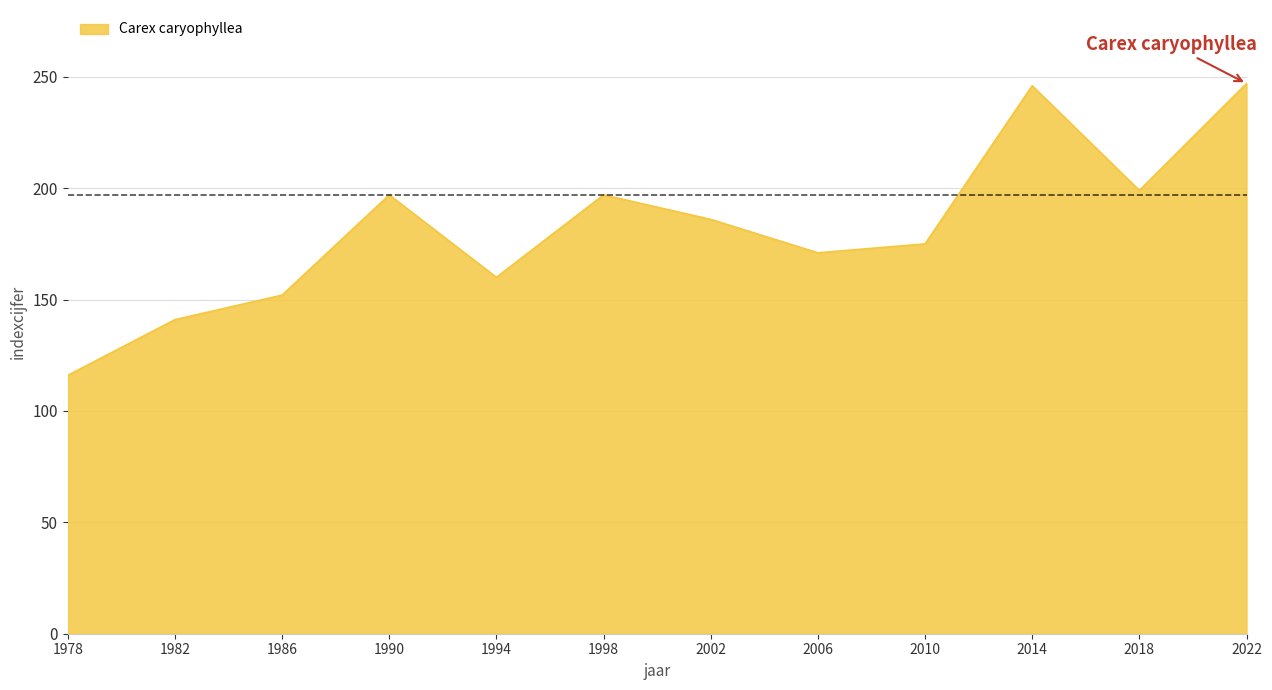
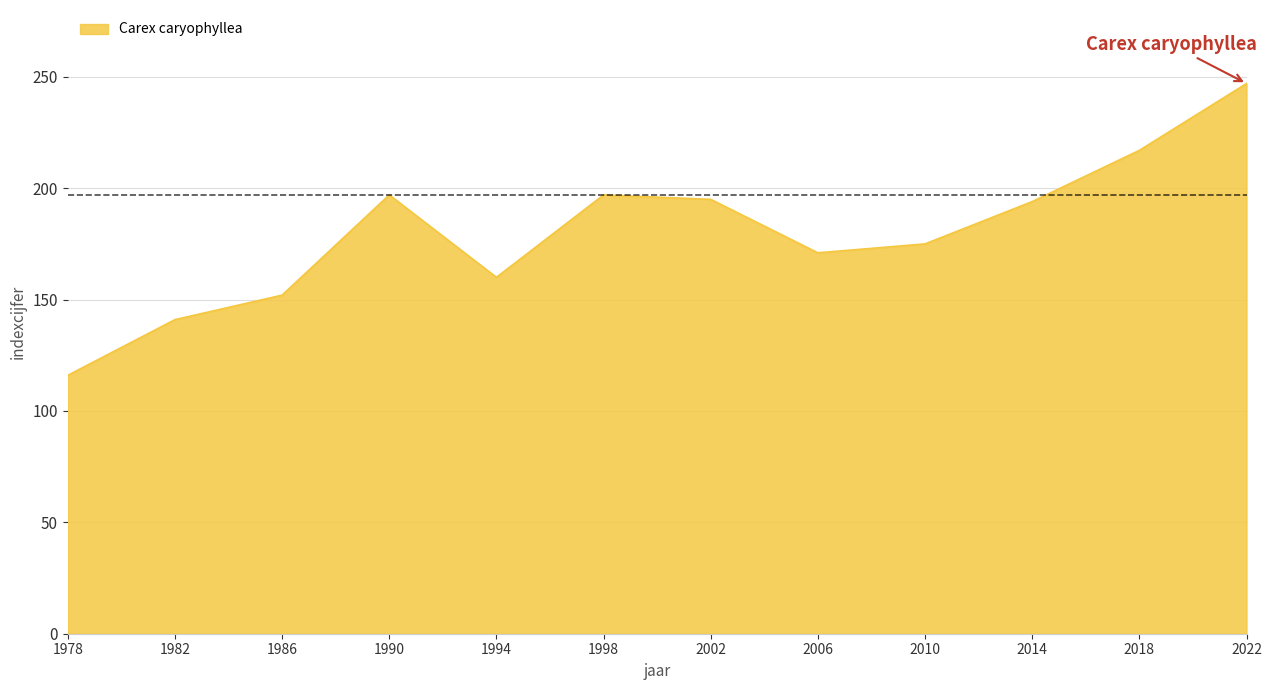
  {
    "1978": 116,
    "1982": 141,
    "1986": 152,
    "1990": 197,
    "1994": 160,
    "1998": 197,
-   "2002": 186,
+   "2002": 195,
    "2006": 171,
    "2010": 175,
-   "2014": 246,
-   "2018": 199,
+   "2014": 194,
+   "2018": 217,
    "2022": 247
  }
